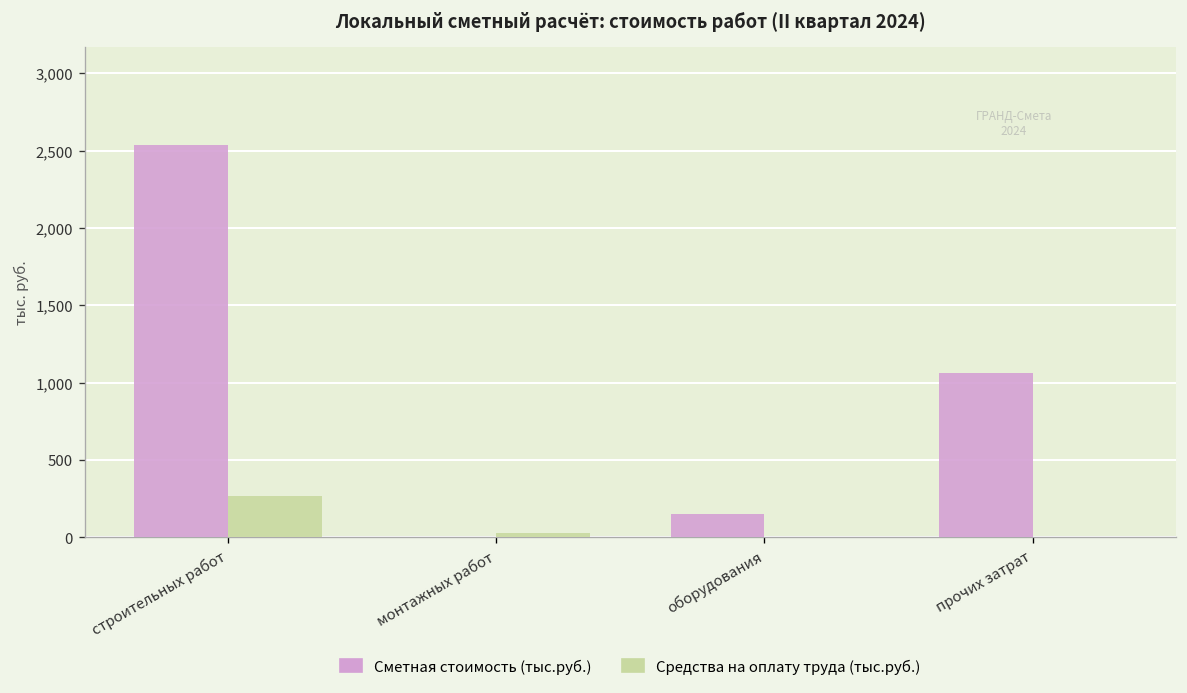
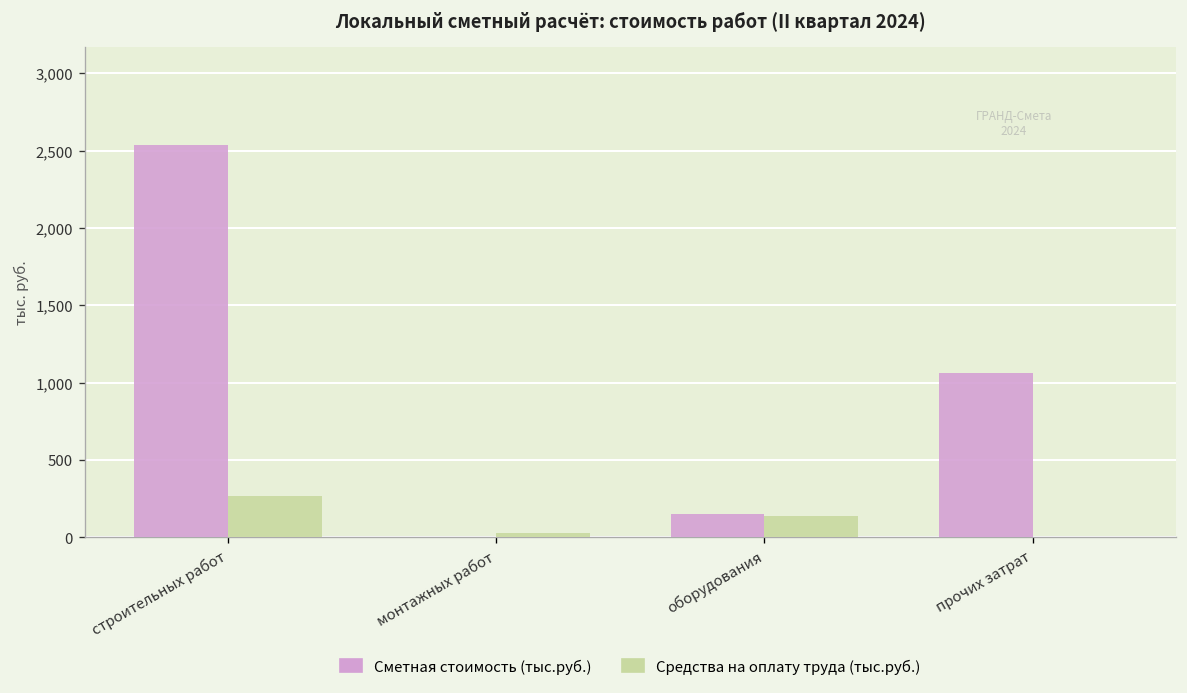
  {
    "Сметная стоимость (тыс.руб.)": {
      "строительных работ": "2,530",
      "монтажных работ": "0",
      "оборудования": "150",
      "прочих затрат": "1,060"
    },
    "Средства на оплату труда (тыс.руб.)": {
      "строительных работ": "270",
      "монтажных работ": "30",
-     "оборудования": "0",
+     "оборудования": "140",
      "прочих затрат": "0"
    }
  }
